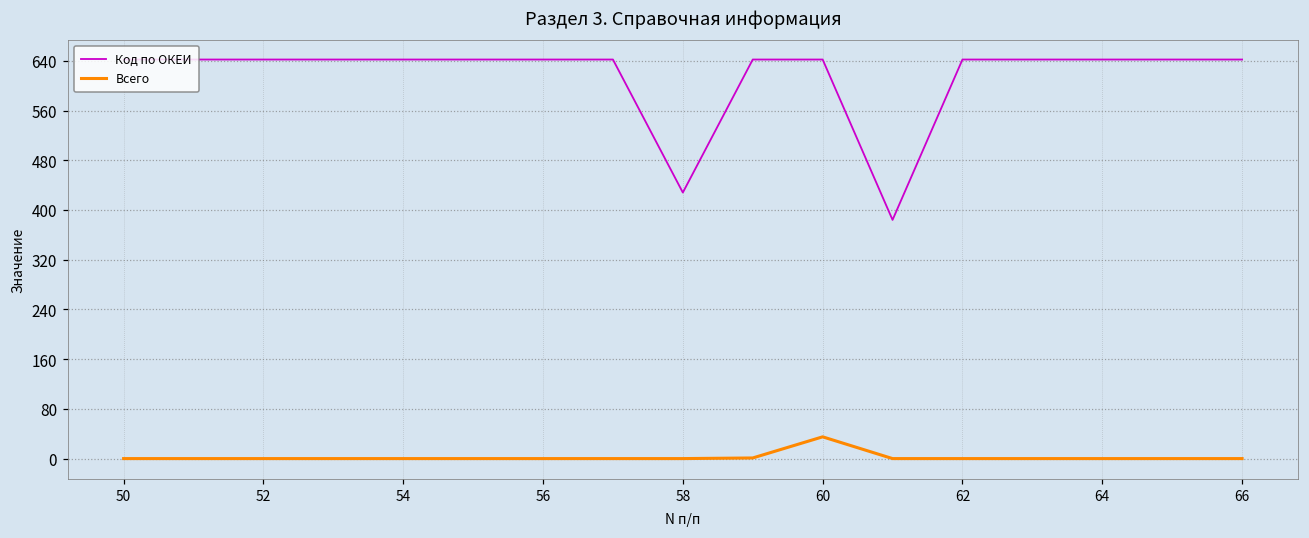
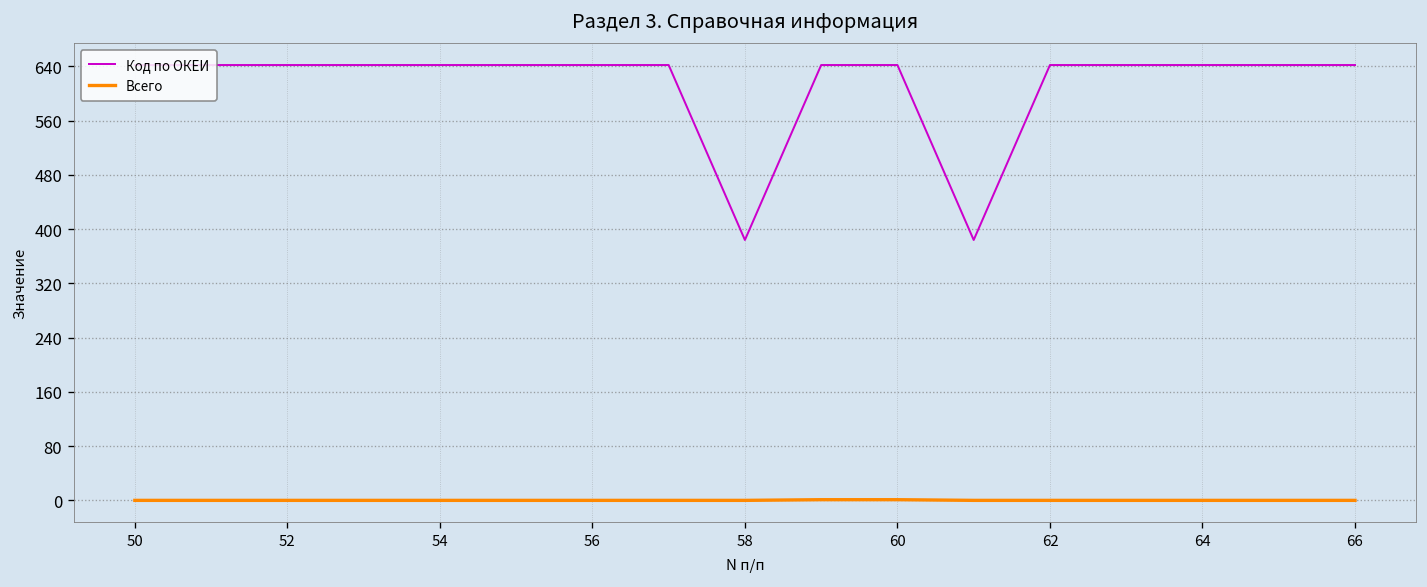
  {
    "Код по ОКЕИ": {
      "52": 640,
      "54": 640,
      "56": 640,
-     "58": 430,
+     "58": 380,
      "60": 640,
      "62": 640,
      "64": 640,
      "66": 640
    },
    "Всего": {
      "50": 0,
      "52": 0,
      "54": 0,
      "56": 0,
      "58": 0,
-     "60": 40,
+     "60": 0,
      "62": 0,
      "64": 0,
      "66": 0
    }
  }
